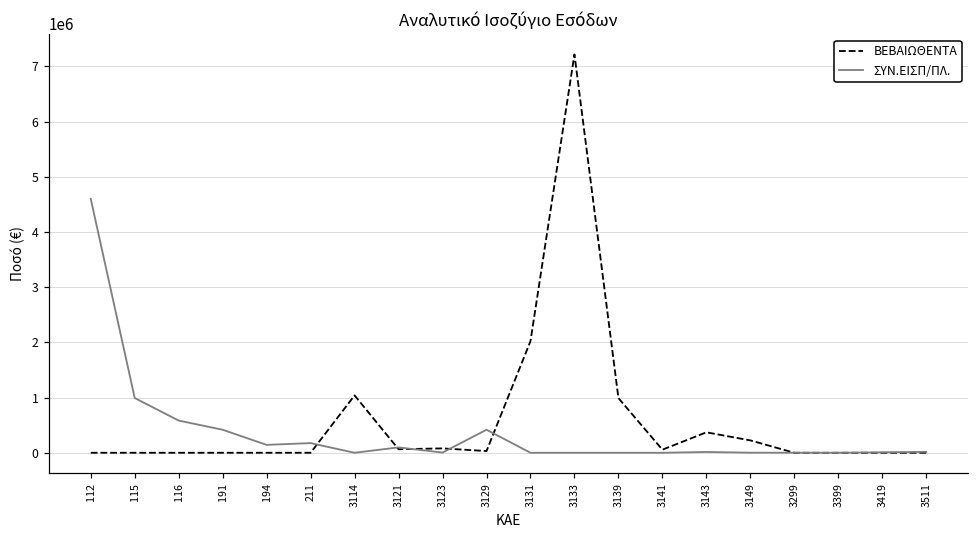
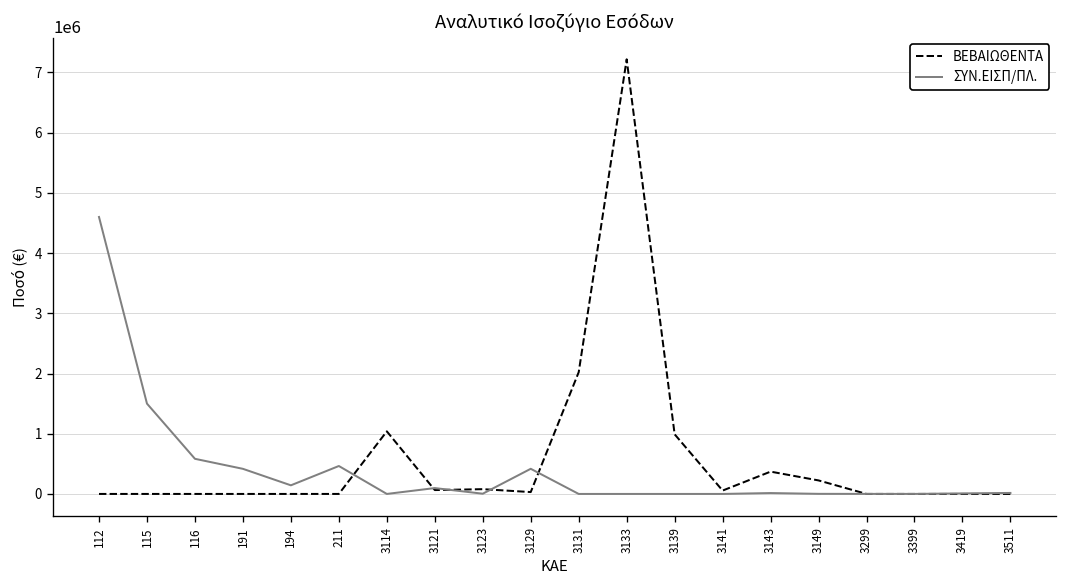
  {
    "ΒΕΒΑΙΩΘΕΝΤΑ": {
      "112": 0,
      "115": 0,
      "116": 0,
      "191": 0,
      "194": 0,
      "211": 0,
      "3114": 1000000,
      "3123": 100000,
      "3129": 0,
      "3131": 2000000,
      "3133": 7200000,
      "3139": 1000000,
      "3141": 100000,
      "3143": 400000,
      "3149": 200000
    },
    "ΣΥΝ.ΕΙΣΠ/ΠΛ.": {
      "112": 4600000,
-     "115": 1000000,
+     "115": 1500000,
      "116": 600000,
      "191": 400000,
      "194": 100000,
-     "211": 200000,
+     "211": 500000,
      "3114": 0,
      "3123": 0,
      "3129": 400000,
      "3131": 0,
      "3133": 0,
      "3139": 0,
      "3141": 0,
      "3143": 0,
      "3149": 0
    }
  }
